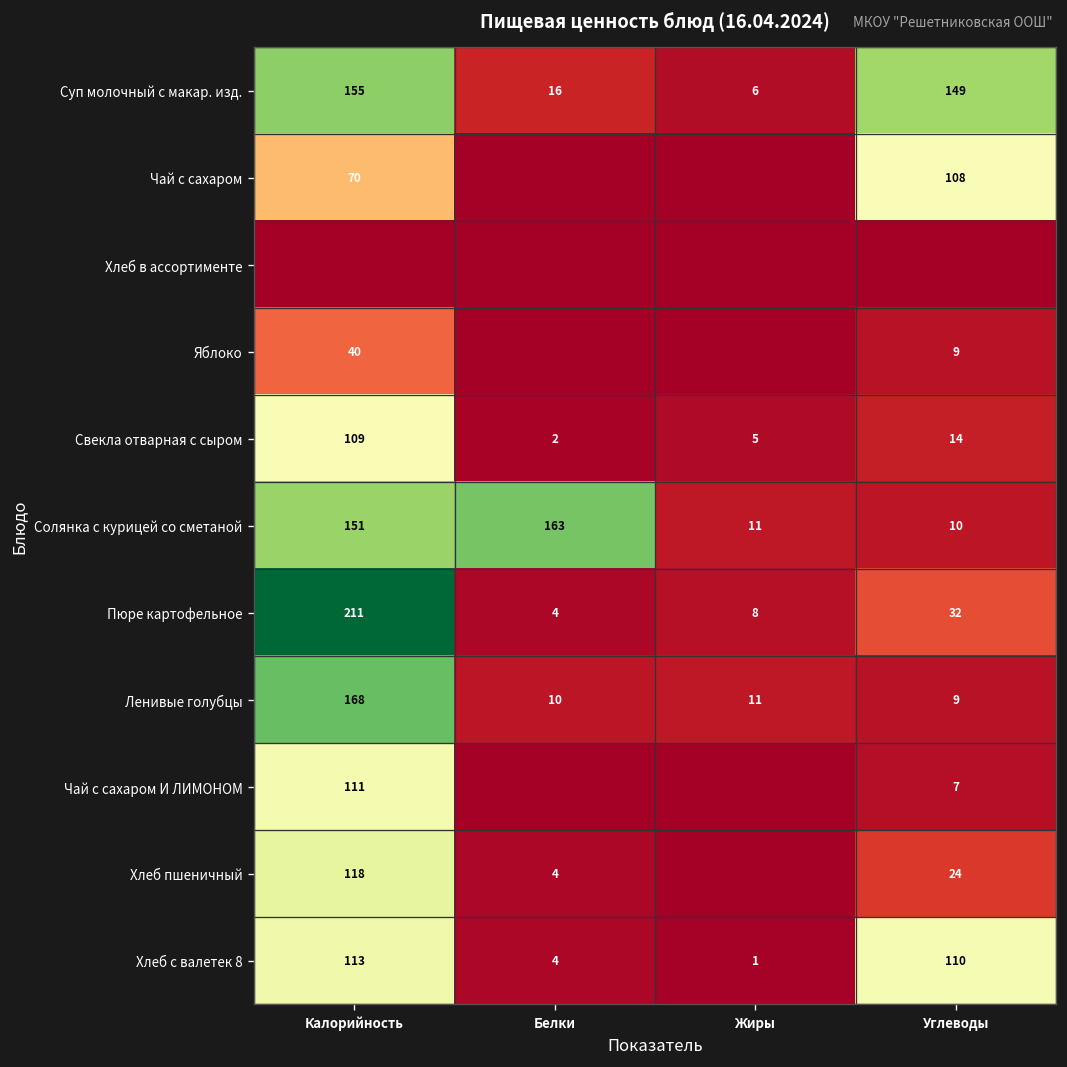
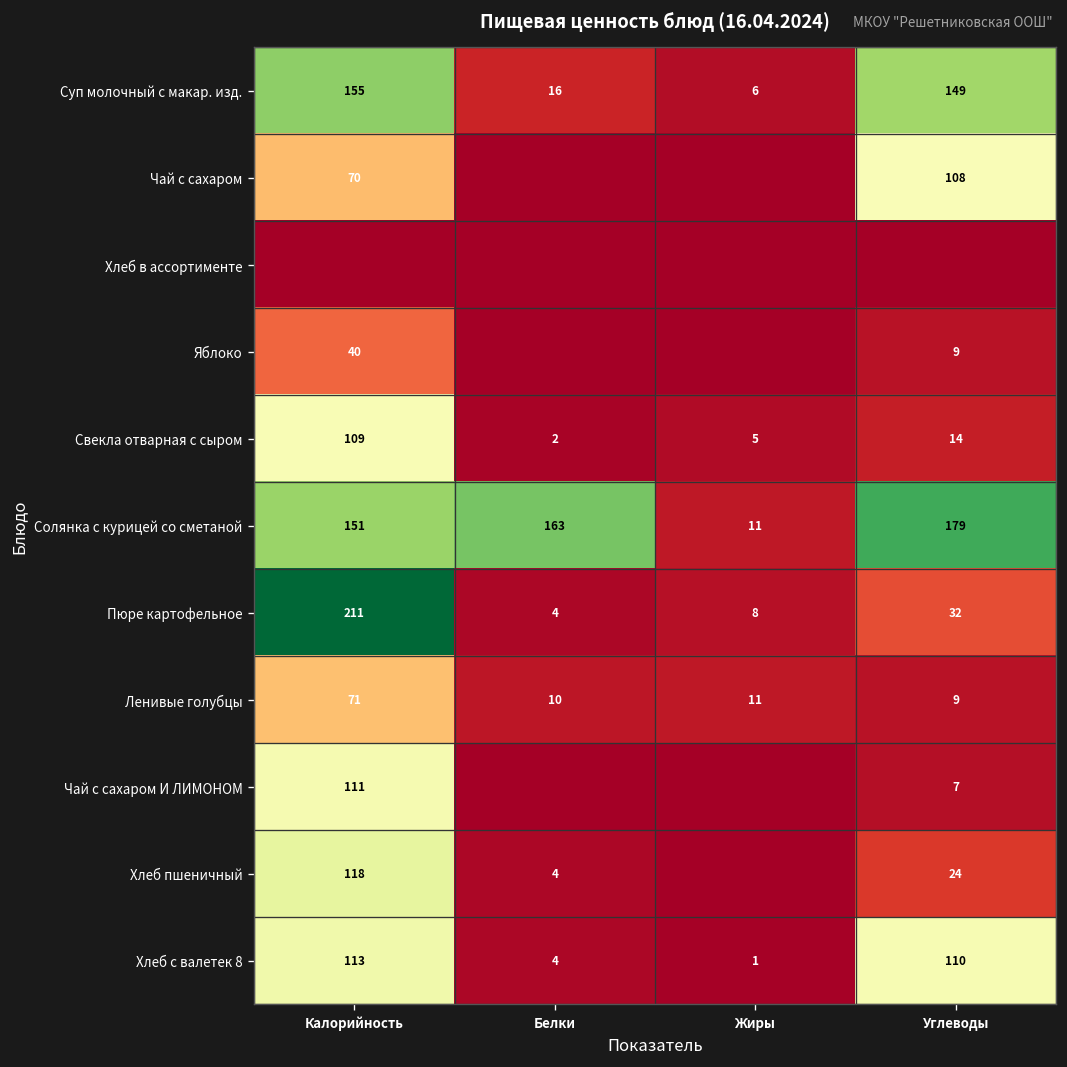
  {
    "Суп молочный с макар. изд.": {
      "Калорийность": 155,
      "Белки": 16,
      "Жиры": 6,
      "Углеводы": 149
    },
    "Чай с сахаром": {
      "Калорийность": 70,
      "Углеводы": 108
    },
    "Яблоко": {
      "Калорийность": 40,
      "Углеводы": 9
    },
    "Свекла отварная с сыром": {
      "Калорийность": 109,
      "Белки": 2,
      "Жиры": 5,
      "Углеводы": 14
    },
    "Солянка с курицей со сметаной": {
      "Калорийность": 151,
      "Белки": 163,
      "Жиры": 11,
-     "Углеводы": 10
+     "Углеводы": 179
    },
    "Пюре картофельное": {
      "Калорийность": 211,
      "Белки": 4,
      "Жиры": 8,
      "Углеводы": 32
    },
    "Ленивые голубцы": {
-     "Калорийность": 168,
+     "Калорийность": 71,
      "Белки": 10,
      "Жиры": 11,
      "Углеводы": 9
    },
    "Чай с сахаром И ЛИМОНОМ": {
      "Калорийность": 111,
      "Углеводы": 7
    },
    "Хлеб пшеничный": {
      "Калорийность": 118,
      "Белки": 4,
      "Углеводы": 24
    },
    "Хлеб с валетек 8": {
      "Калорийность": 113,
      "Белки": 4,
      "Жиры": 1,
      "Углеводы": 110
    }
  }
